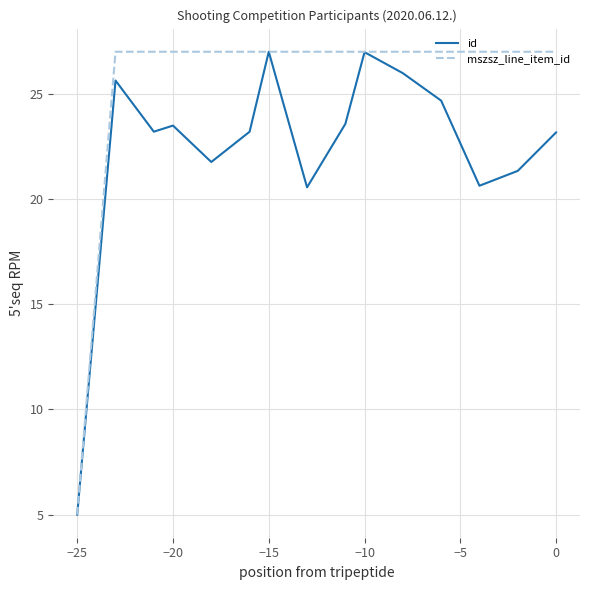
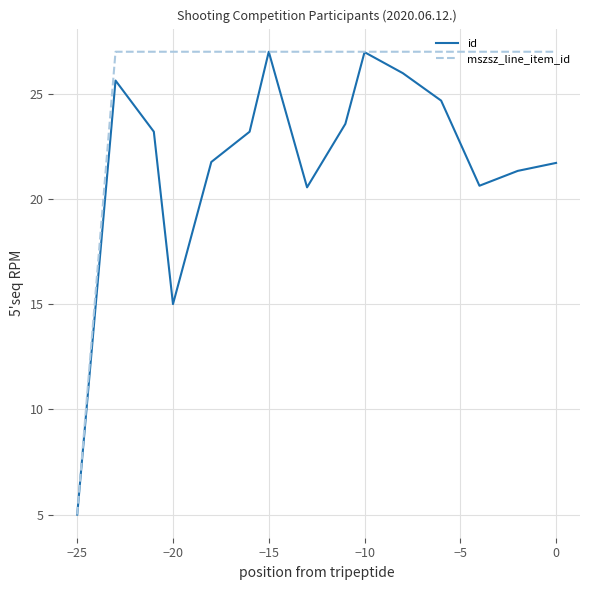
  {
    "id": {
-     "−20": 23.5,
-     "0": 23.2
+     "−20": 15.0,
+     "0": 21.7
    },
    "mszsz_line_item_id": {
      "−20": 27.0,
      "0": 27.0
    }
  }
